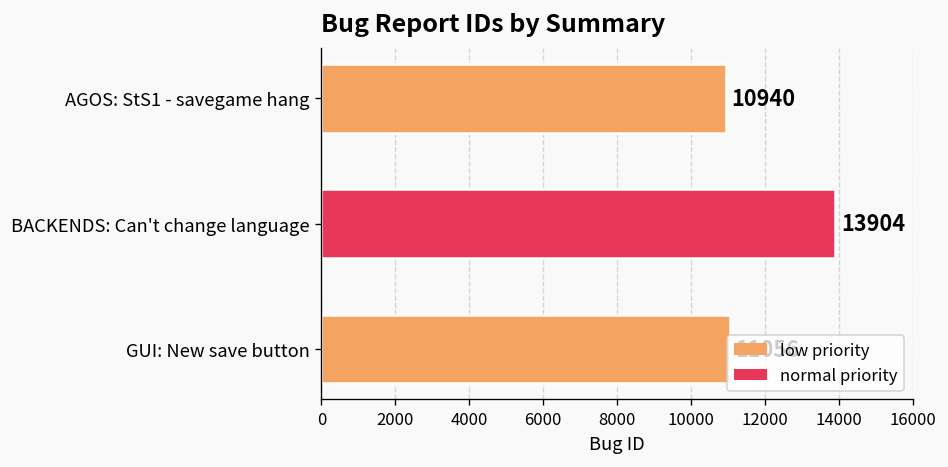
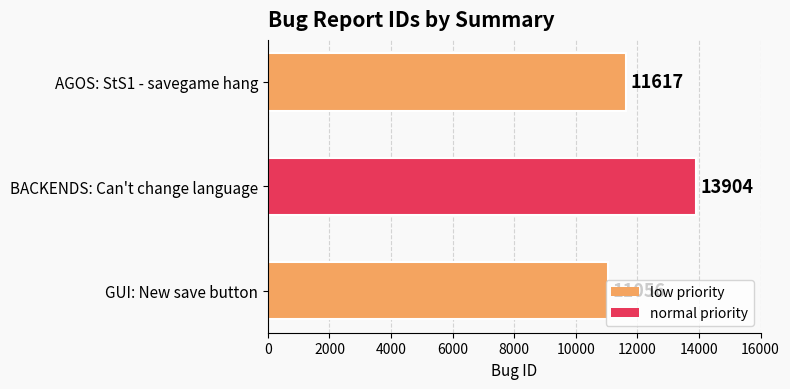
  {
-   "AGOS: StS1 - savegame hang": 10940,
+   "AGOS: StS1 - savegame hang": 11617,
    "BACKENDS: Can't change language": 13904
  }
